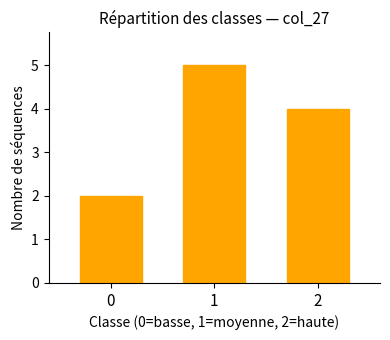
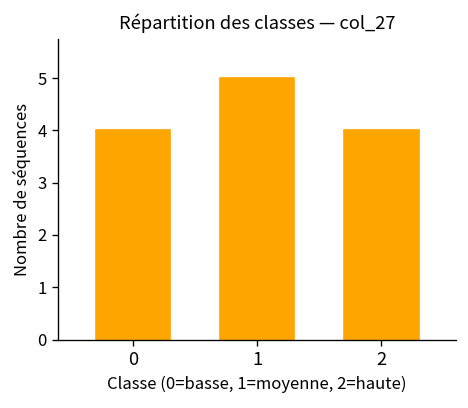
  {
-   "0": 2,
+   "0": 4,
    "1": 5,
    "2": 4
  }
